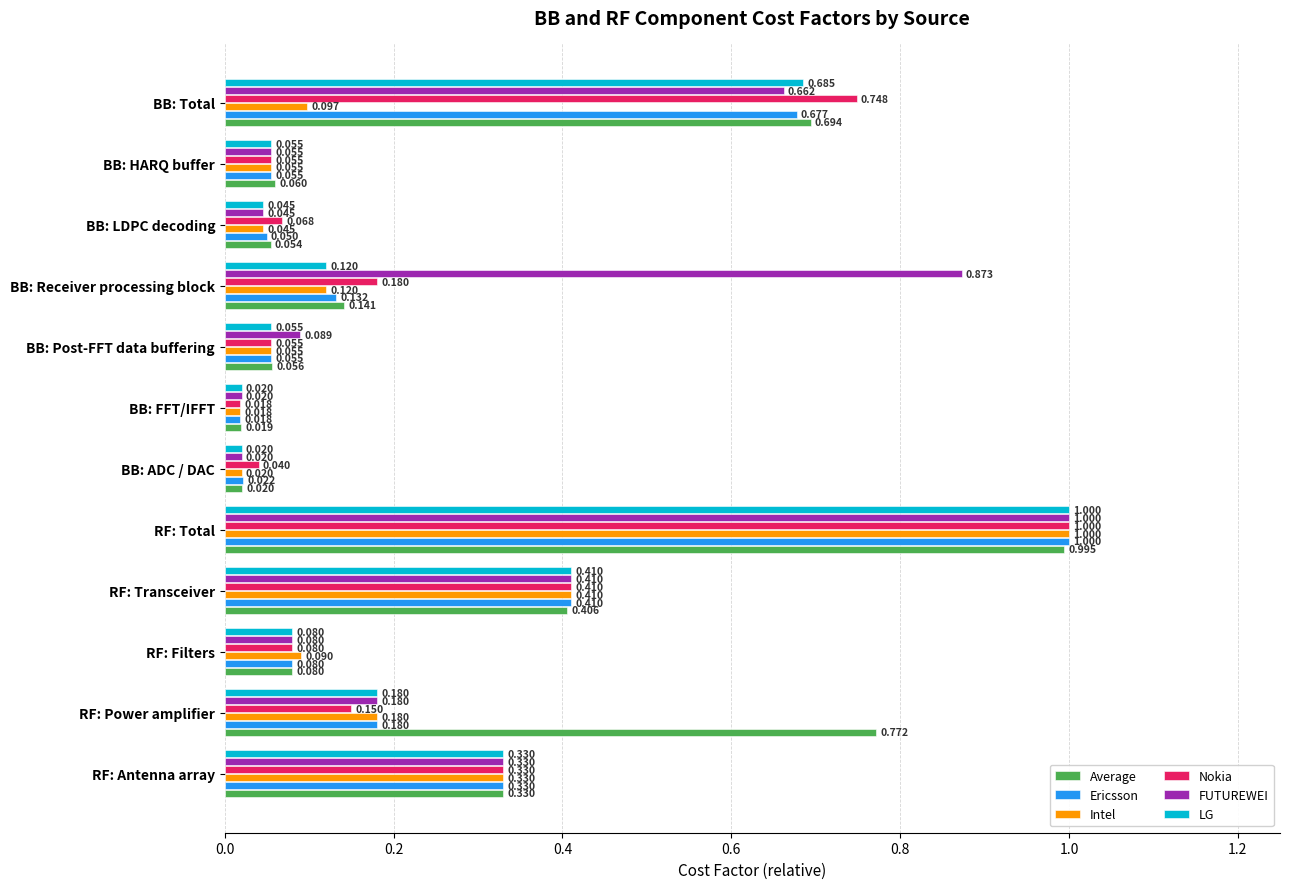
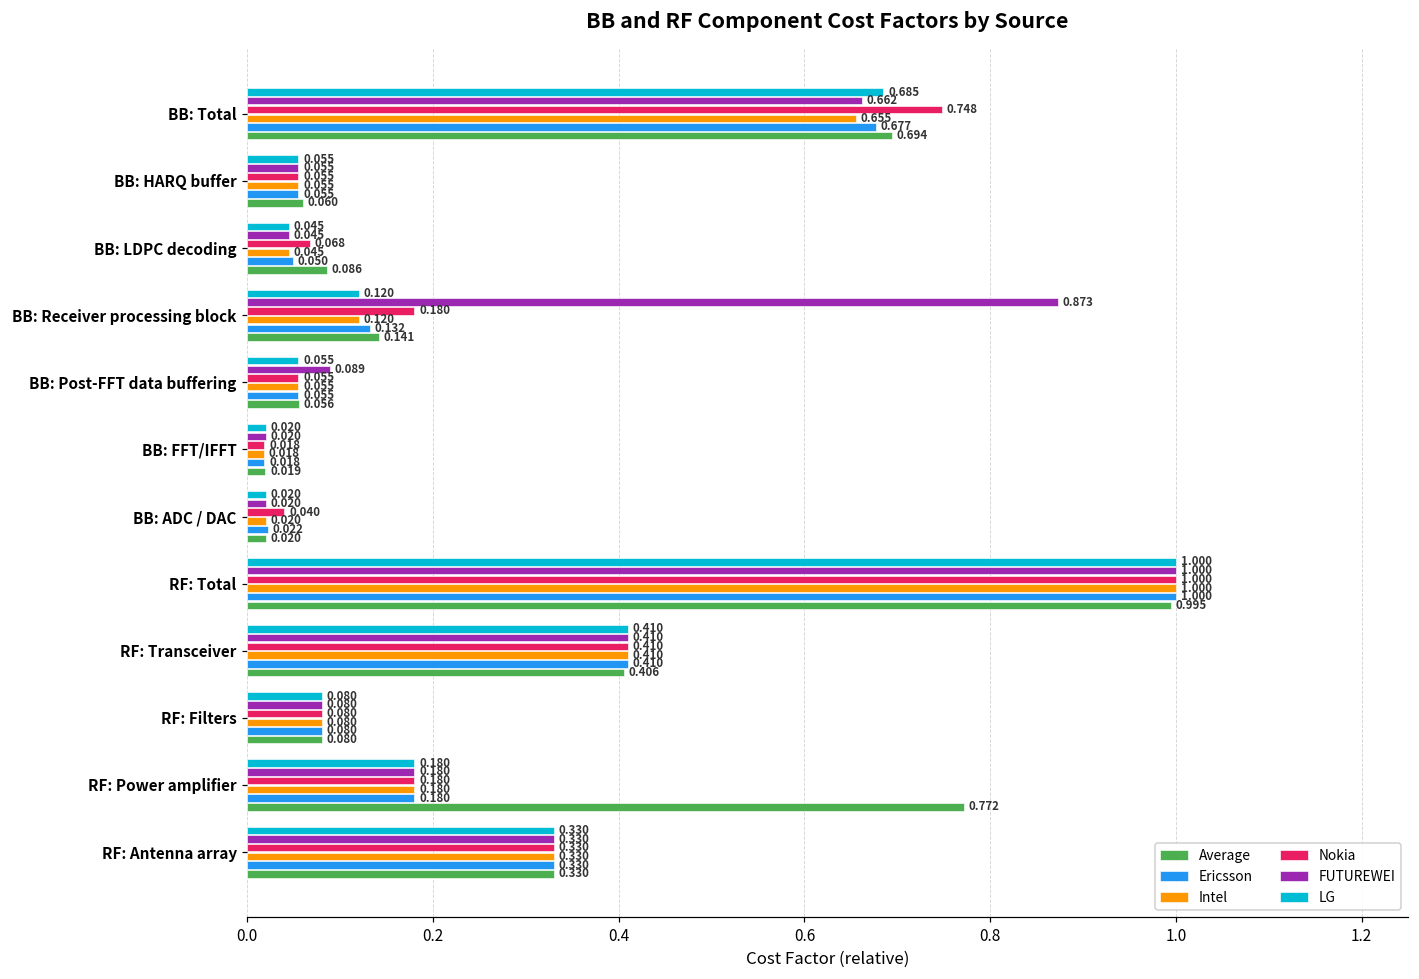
  {
    "Average": {
      "BB: Total": 0.694,
-     "BB: LDPC decoding": 0.054,
+     "BB: LDPC decoding": 0.086,
      "RF: Power amplifier": 0.772
    },
    "Intel": {
-     "BB: Total": 0.097,
+     "BB: Total": 0.655,
      "BB: Receiver processing block": 0.120,
-     "RF: Filters": 0.090
+     "RF: Filters": 0.080
    },
    "Nokia": {
      "BB: Total": 0.748,
      "BB: LDPC decoding": 0.068,
      "BB: Receiver processing block": 0.180,
      "BB: ADC / DAC": 0.040,
-     "RF: Power amplifier": 0.150
+     "RF: Power amplifier": 0.180
    },
    "FUTUREWEI": {
      "BB: Total": 0.662,
      "BB: Receiver processing block": 0.873,
      "BB: Post-FFT data buffering": 0.089
    }
  }
